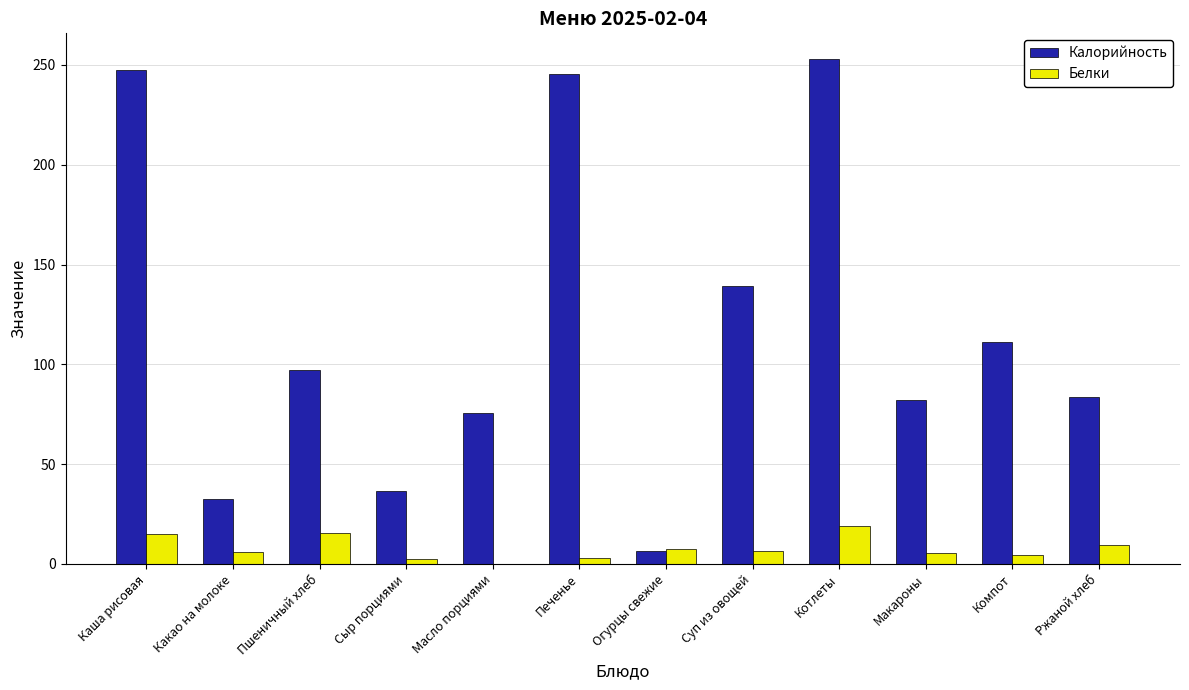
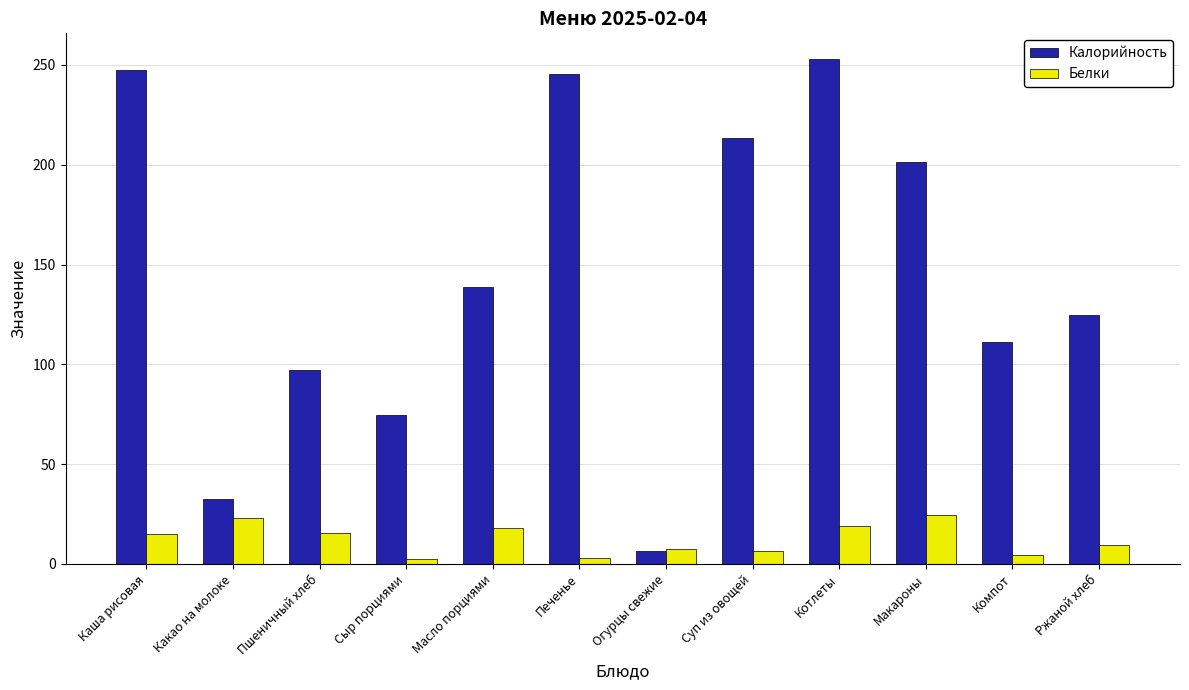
  {
    "Калорийность": {
      "Каша рисовая": 247,
      "Какао на молоке": 33,
      "Пшеничный хлеб": 97,
-     "Сыр порциями": 37,
-     "Масло порциями": 75,
+     "Сыр порциями": 74,
+     "Масло порциями": 139,
      "Печенье": 245,
      "Огурцы свежие": 6,
-     "Суп из овощей": 139,
+     "Суп из овощей": 213,
      "Котлеты": 253,
-     "Макароны": 82,
+     "Макароны": 201,
      "Компот": 111,
-     "Ржаной хлеб": 84
+     "Ржаной хлеб": 125
    },
    "Белки": {
      "Каша рисовая": 15,
-     "Какао на молоке": 6,
+     "Какао на молоке": 23,
      "Пшеничный хлеб": 15,
      "Сыр порциями": 2,
-     "Масло порциями": 0,
+     "Масло порциями": 18,
      "Печенье": 3,
      "Огурцы свежие": 8,
      "Суп из овощей": 6,
      "Котлеты": 19,
-     "Макароны": 6,
+     "Макароны": 24,
      "Компот": 4,
      "Ржаной хлеб": 9
    }
  }
